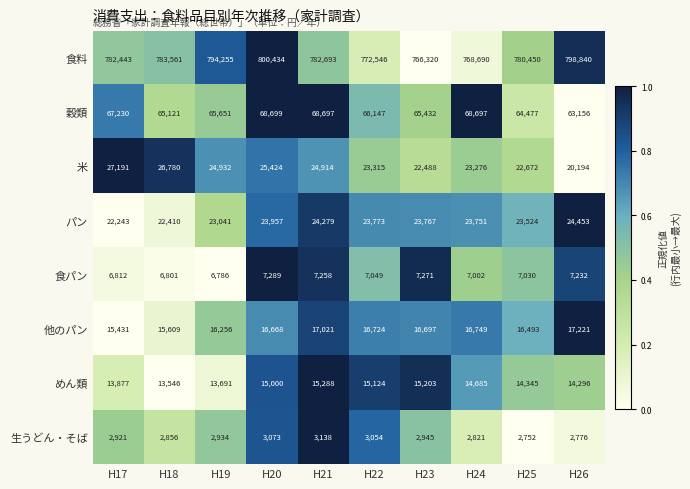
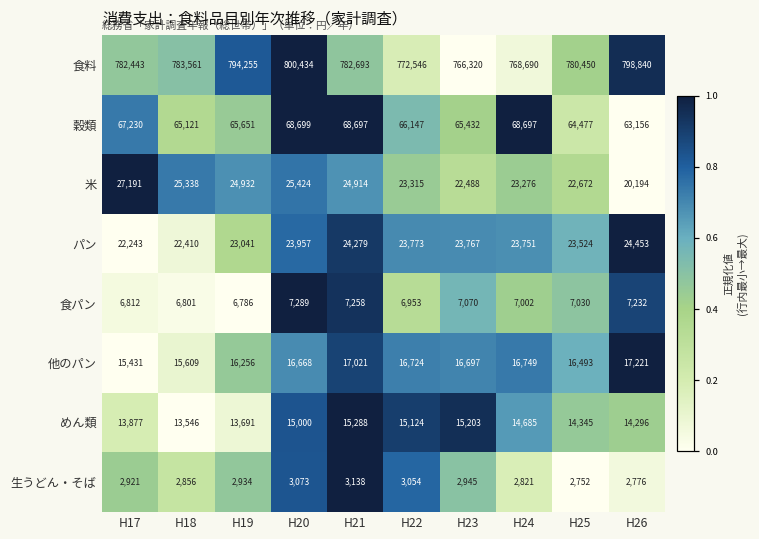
  {
    "食料": {
      "H17": "782,443",
      "H18": "783,561",
      "H19": "794,255",
      "H20": "800,434",
      "H21": "782,693",
      "H22": "772,546",
      "H23": "766,320",
      "H24": "768,690",
      "H25": "780,450",
      "H26": "798,840"
    },
    "穀類": {
      "H17": "67,230",
      "H18": "65,121",
      "H19": "65,651",
      "H20": "68,699",
      "H21": "68,697",
      "H22": "66,147",
      "H23": "65,432",
      "H24": "68,697",
      "H25": "64,477",
      "H26": "63,156"
    },
    "米": {
      "H17": "27,191",
-     "H18": "26,780",
+     "H18": "25,338",
      "H19": "24,932",
      "H20": "25,424",
      "H21": "24,914",
      "H22": "23,315",
      "H23": "22,488",
      "H24": "23,276",
      "H25": "22,672",
      "H26": "20,194"
    },
    "パン": {
      "H17": "22,243",
      "H18": "22,410",
      "H19": "23,041",
      "H20": "23,957",
      "H21": "24,279",
      "H22": "23,773",
      "H23": "23,767",
      "H24": "23,751",
      "H25": "23,524",
      "H26": "24,453"
    },
    "食パン": {
      "H17": "6,812",
      "H18": "6,801",
      "H19": "6,786",
      "H20": "7,289",
      "H21": "7,258",
-     "H22": "7,049",
-     "H23": "7,271",
+     "H22": "6,953",
+     "H23": "7,070",
      "H24": "7,002",
      "H25": "7,030",
      "H26": "7,232"
    },
    "他のパン": {
      "H17": "15,431",
      "H18": "15,609",
      "H19": "16,256",
      "H20": "16,668",
      "H21": "17,021",
      "H22": "16,724",
      "H23": "16,697",
      "H24": "16,749",
      "H25": "16,493",
      "H26": "17,221"
    },
    "めん類": {
      "H17": "13,877",
      "H18": "13,546",
      "H19": "13,691",
      "H20": "15,000",
      "H21": "15,288",
      "H22": "15,124",
      "H23": "15,203",
      "H24": "14,685",
      "H25": "14,345",
      "H26": "14,296"
    },
    "生うどん・そば": {
      "H17": "2,921",
      "H18": "2,856",
      "H19": "2,934",
      "H20": "3,073",
      "H21": "3,138",
      "H22": "3,054",
      "H23": "2,945",
      "H24": "2,821",
      "H25": "2,752",
      "H26": "2,776"
    }
  }
